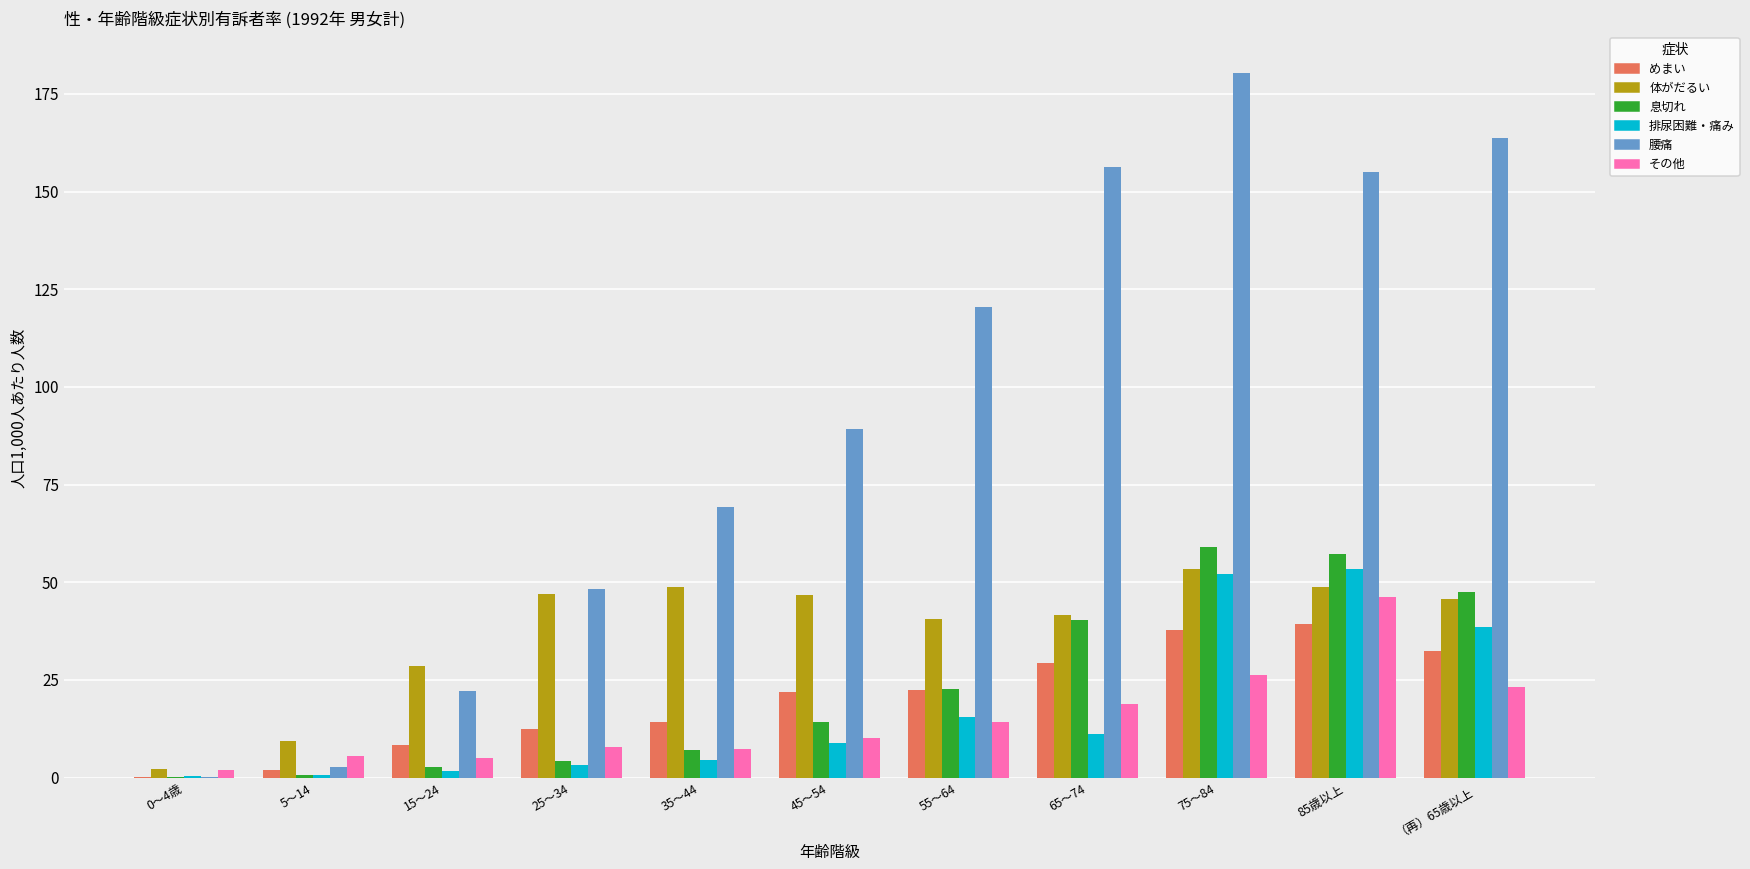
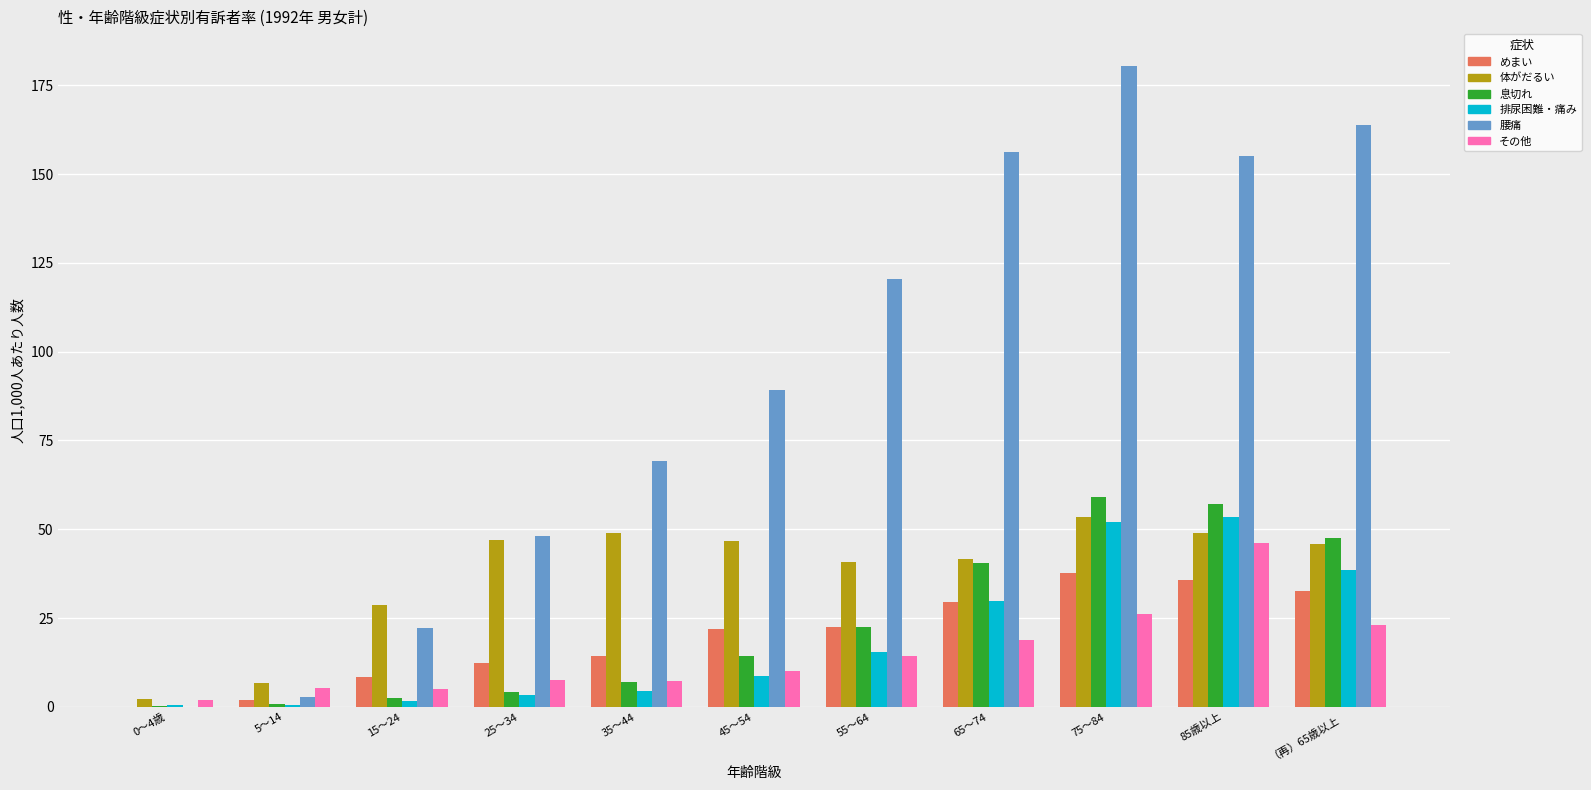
  {
    "めまい": {
      "5～14": 2,
      "15～24": 8,
      "25～34": 12,
      "35～44": 14,
      "45～54": 22,
      "55～64": 22,
      "65～74": 29,
      "75～84": 38,
-     "85歳以上": 39,
+     "85歳以上": 36,
      "（再）65歳以上": 33
    },
    "体がだるい": {
      "0～4歳": 2,
-     "5～14": 9,
+     "5～14": 7,
      "15～24": 29,
      "25～34": 47,
      "35～44": 49,
      "45～54": 47,
      "55～64": 41,
      "65～74": 42,
      "75～84": 54,
      "85歳以上": 49,
      "（再）65歳以上": 46
    },
    "息切れ": {
      "15～24": 3,
      "25～34": 4,
      "35～44": 7,
      "45～54": 14,
      "55～64": 23,
      "65～74": 40,
      "75～84": 59,
      "85歳以上": 57,
      "（再）65歳以上": 48
    },
    "排尿困難・痛み": {
      "15～24": 2,
      "25～34": 3,
      "35～44": 5,
      "45～54": 9,
      "55～64": 15,
-     "65～74": 11,
+     "65～74": 30,
      "75～84": 52,
      "85歳以上": 53,
      "（再）65歳以上": 39
    },
    "腰痛": {
      "5～14": 3,
      "15～24": 22,
      "25～34": 48,
      "35～44": 69,
      "45～54": 89,
      "55～64": 120,
      "65～74": 156,
      "75～84": 180,
      "85歳以上": 155,
      "（再）65歳以上": 164
    },
    "その他": {
      "0～4歳": 2,
      "5～14": 5,
      "15～24": 5,
      "25～34": 8,
      "35～44": 7,
      "45～54": 10,
      "55～64": 14,
      "65～74": 19,
      "75～84": 26,
      "85歳以上": 46,
      "（再）65歳以上": 23
    }
  }
